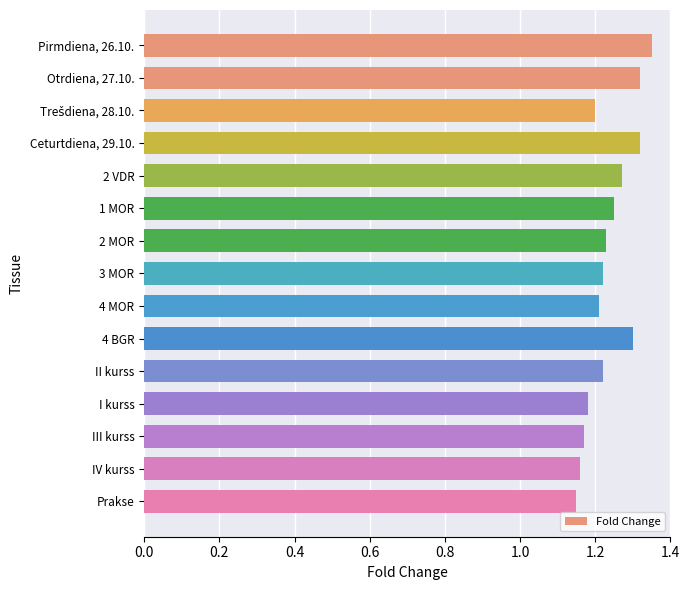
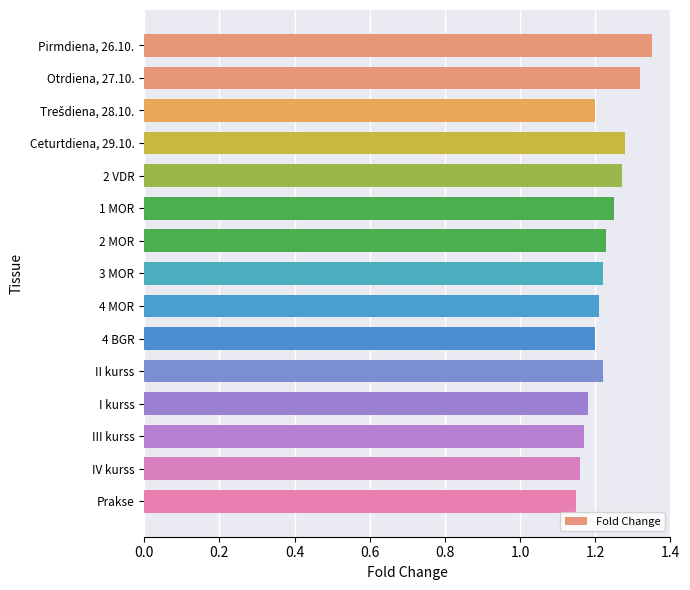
  {
    "Pirmdiena, 26.10.": 1.35,
    "Otrdiena, 27.10.": 1.32,
    "Trešdiena, 28.10.": 1.20,
-   "Ceturtdiena, 29.10.": 1.32,
+   "Ceturtdiena, 29.10.": 1.28,
    "2 VDR": 1.27,
    "1 MOR": 1.25,
    "2 MOR": 1.23,
    "3 MOR": 1.22,
    "4 MOR": 1.21,
-   "4 BGR": 1.3,
+   "4 BGR": 1.2,
    "II kurss": 1.22,
    "I kurss": 1.18,
    "III kurss": 1.17,
    "IV kurss": 1.16,
    "Prakse": 1.15
  }
